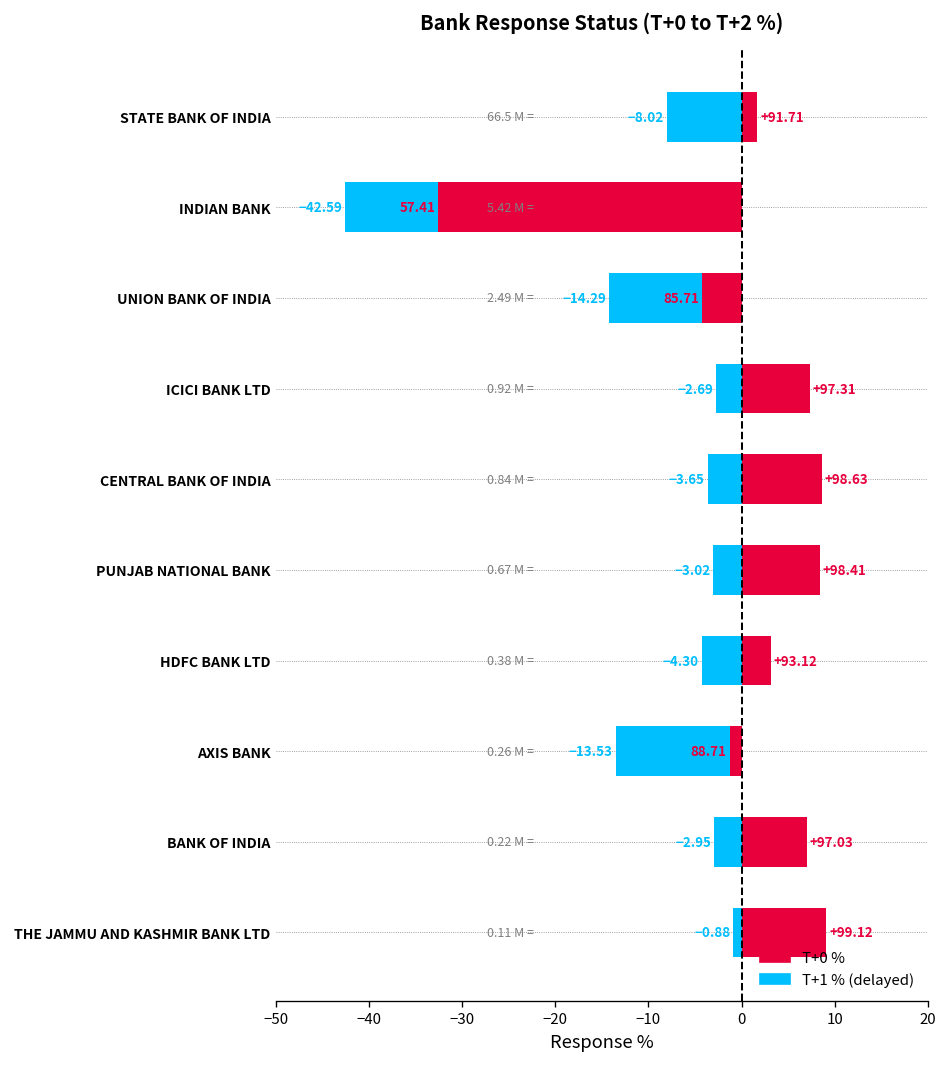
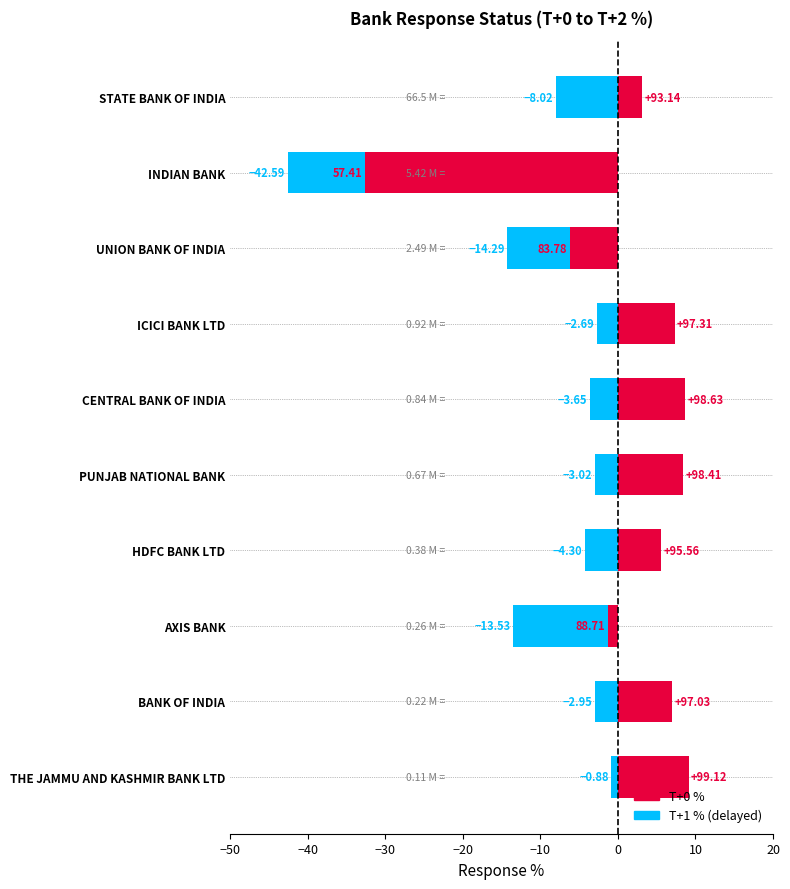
  {
    "T+0 %": {
-     "STATE BANK OF INDIA": "+91.71",
-     "UNION BANK OF INDIA": "85.71",
-     "HDFC BANK LTD": "+93.12"
+     "STATE BANK OF INDIA": "+93.14",
+     "UNION BANK OF INDIA": "83.78",
+     "HDFC BANK LTD": "+95.56"
    }
  }
